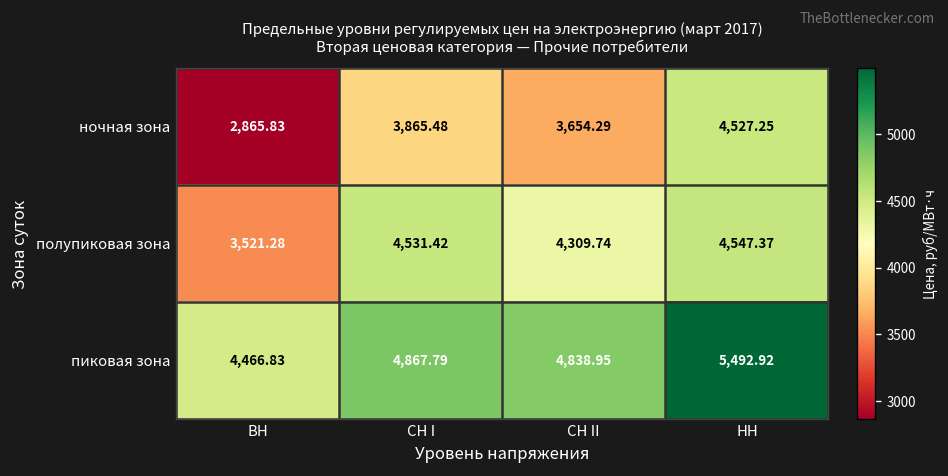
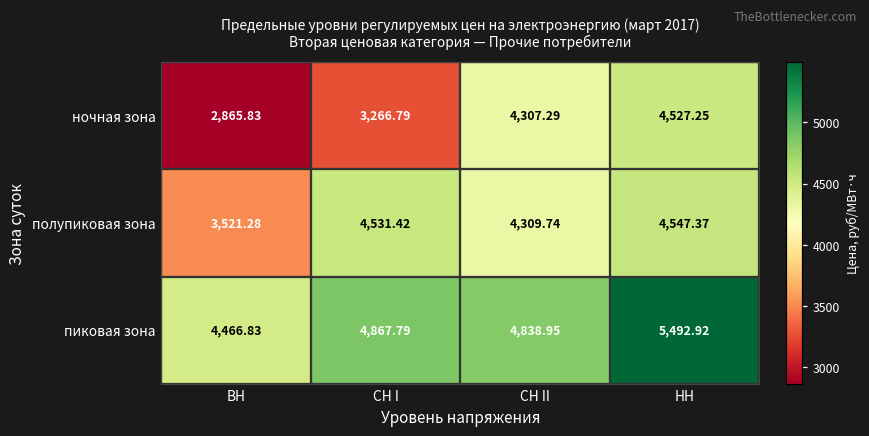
  {
    "ночная зона": {
      "ВН": "2,865.83",
-     "СН I": "3,865.48",
-     "СН II": "3,654.29",
+     "СН I": "3,266.79",
+     "СН II": "4,307.29",
      "НН": "4,527.25"
    },
    "полупиковая зона": {
      "ВН": "3,521.28",
      "СН I": "4,531.42",
      "СН II": "4,309.74",
      "НН": "4,547.37"
    },
    "пиковая зона": {
      "ВН": "4,466.83",
      "СН I": "4,867.79",
      "СН II": "4,838.95",
      "НН": "5,492.92"
    }
  }
